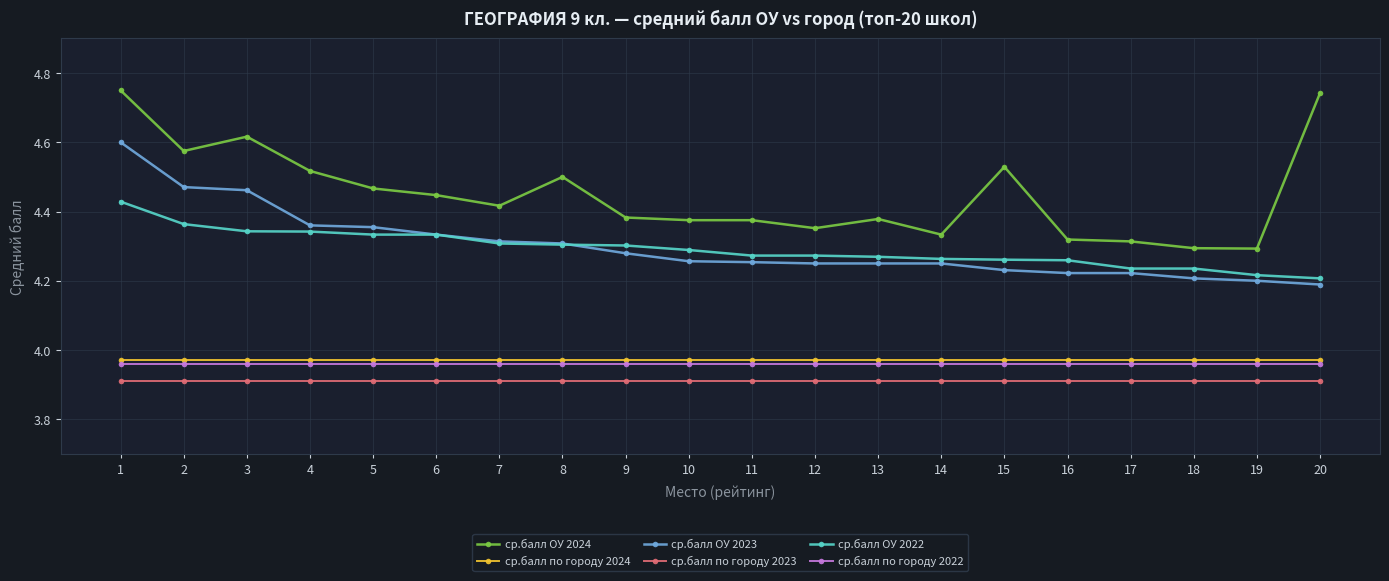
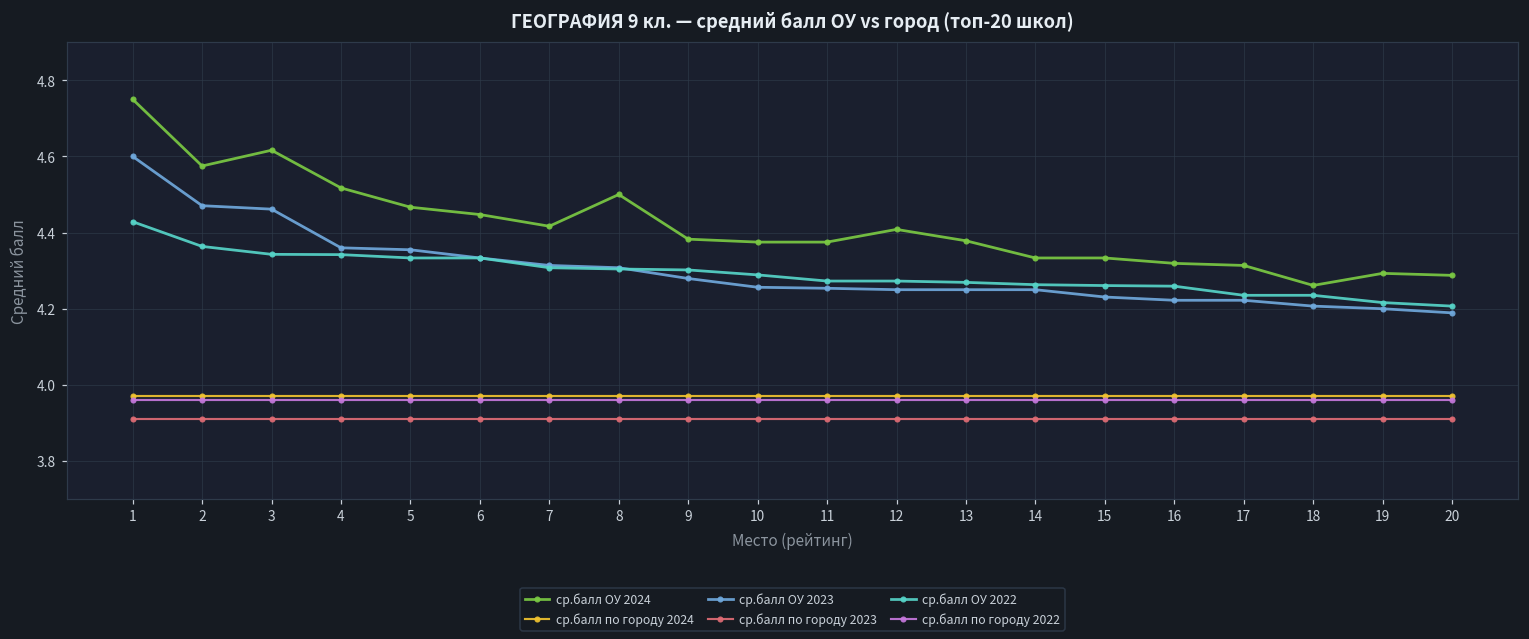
  {
    "ср.балл ОУ 2024": {
      "1": 4.75,
      "2": 4.57,
      "3": 4.62,
      "4": 4.52,
      "5": 4.47,
      "6": 4.45,
      "7": 4.42,
      "8": 4.50,
      "9": 4.38,
      "10": 4.38,
      "11": 4.38,
-     "12": 4.35,
+     "12": 4.41,
      "13": 4.38,
      "14": 4.33,
-     "15": 4.53,
+     "15": 4.33,
      "16": 4.32,
      "17": 4.31,
-     "18": 4.29,
+     "18": 4.26,
      "19": 4.29,
-     "20": 4.74
+     "20": 4.29
    },
    "ср.балл по городу 2024": {
      "1": 3.97,
      "2": 3.97,
      "3": 3.97,
      "4": 3.97,
      "5": 3.97,
      "6": 3.97,
      "7": 3.97,
      "8": 3.97,
      "9": 3.97,
      "10": 3.97,
      "11": 3.97,
      "12": 3.97,
      "13": 3.97,
      "14": 3.97,
      "15": 3.97,
      "16": 3.97,
      "17": 3.97,
      "18": 3.97,
      "19": 3.97,
      "20": 3.97
    },
    "ср.балл по городу 2023": {
      "1": 3.91,
      "2": 3.91,
      "3": 3.91,
      "4": 3.91,
      "5": 3.91,
      "6": 3.91,
      "7": 3.91,
      "8": 3.91,
      "9": 3.91,
      "10": 3.91,
      "11": 3.91,
      "12": 3.91,
      "13": 3.91,
      "14": 3.91,
      "15": 3.91,
      "16": 3.91,
      "17": 3.91,
      "18": 3.91,
      "19": 3.91,
      "20": 3.91
    },
    "ср.балл по городу 2022": {
      "1": 3.96,
      "2": 3.96,
      "3": 3.96,
      "4": 3.96,
      "5": 3.96,
      "6": 3.96,
      "7": 3.96,
      "8": 3.96,
      "9": 3.96,
      "10": 3.96,
      "11": 3.96,
      "12": 3.96,
      "13": 3.96,
      "14": 3.96,
      "15": 3.96,
      "16": 3.96,
      "17": 3.96,
      "18": 3.96,
      "19": 3.96,
      "20": 3.96
    }
  }
